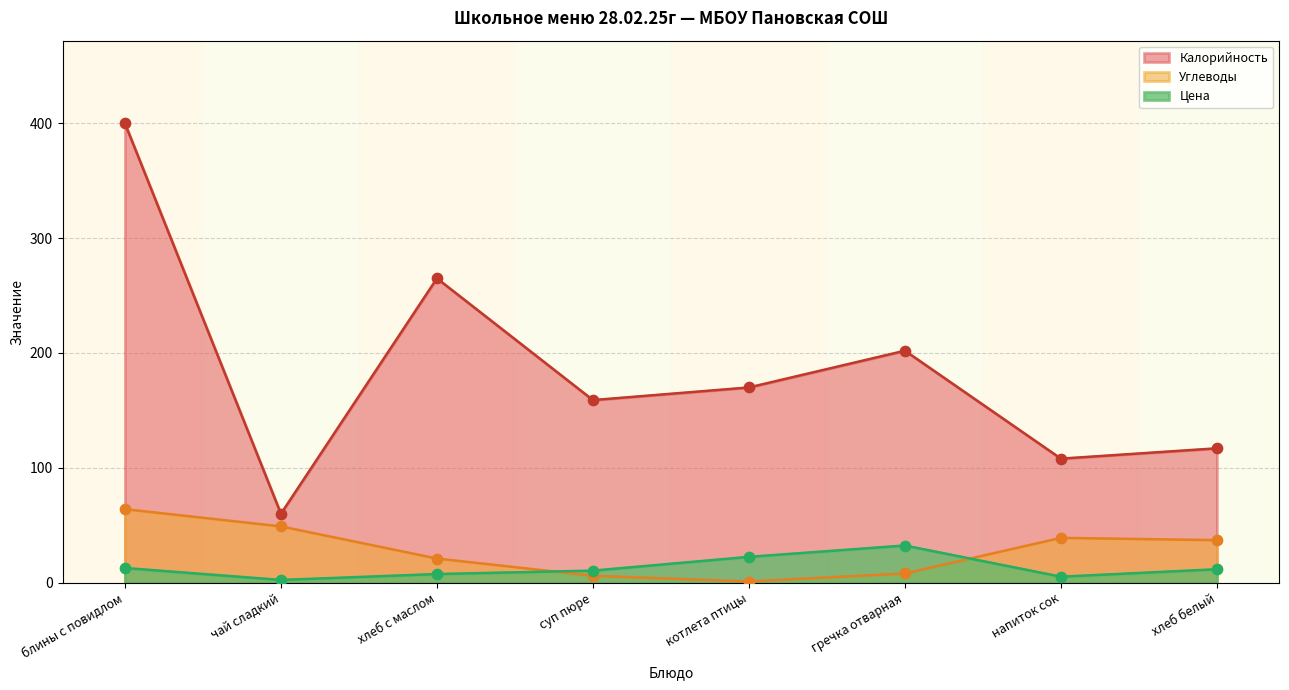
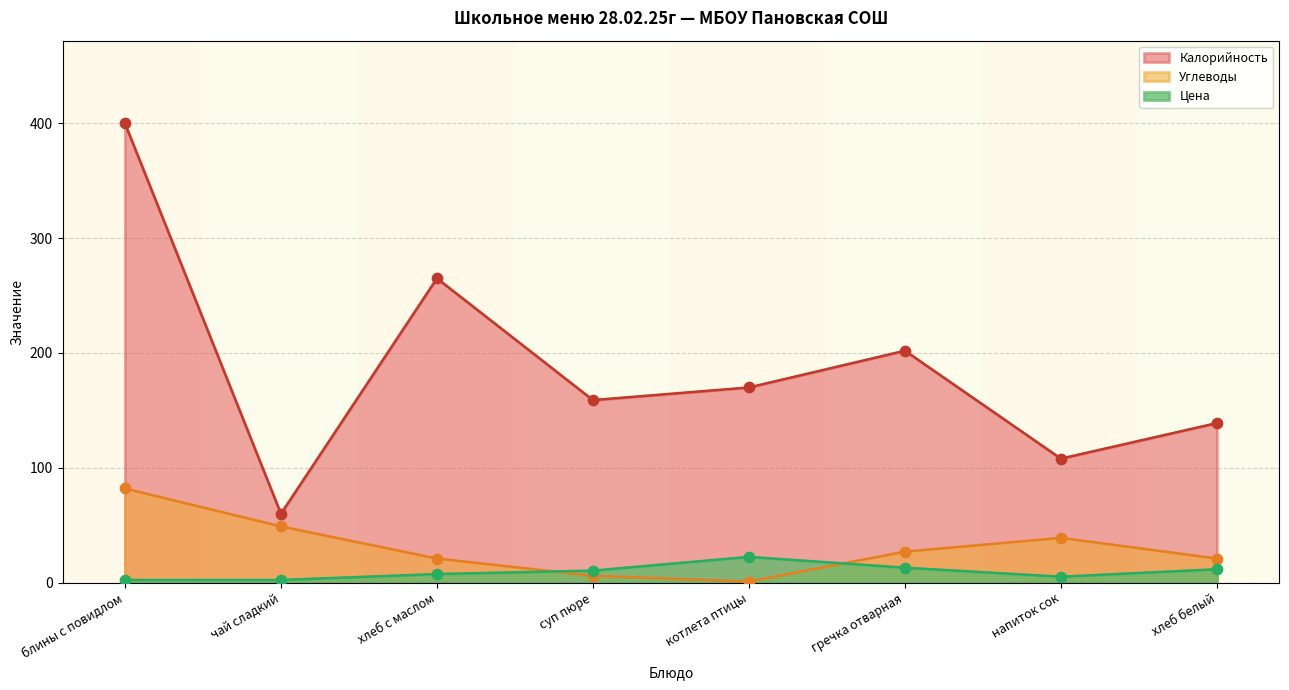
  {
    "Калорийность": {
      "блины с повидлом": 400,
      "чай сладкий": 60,
      "хлеб с маслом": 265,
      "суп пюре": 159,
      "котлета птицы": 170,
      "гречка отварная": 202,
      "напиток сок": 108,
-     "хлеб белый": 117
+     "хлеб белый": 139
    },
    "Углеводы": {
-     "блины с повидлом": 64,
+     "блины с повидлом": 82,
      "чай сладкий": 49,
      "хлеб с маслом": 21,
      "суп пюре": 6,
      "котлета птицы": 1,
-     "гречка отварная": 8,
+     "гречка отварная": 27,
      "напиток сок": 39,
-     "хлеб белый": 37
+     "хлеб белый": 21
    },
    "Цена": {
-     "блины с повидлом": 13,
+     "блины с повидлом": 2,
      "чай сладкий": 2,
      "хлеб с маслом": 8,
      "суп пюре": 10,
      "котлета птицы": 22,
-     "гречка отварная": 32,
+     "гречка отварная": 13,
      "напиток сок": 5,
      "хлеб белый": 12
    }
  }
